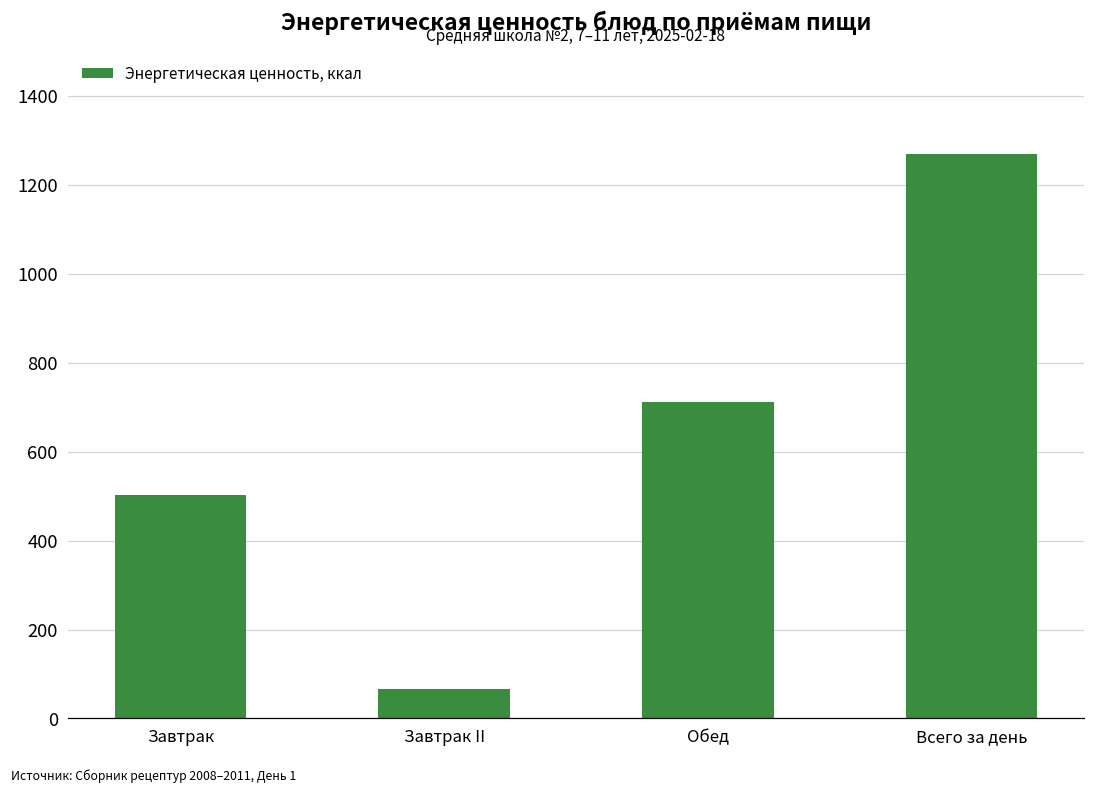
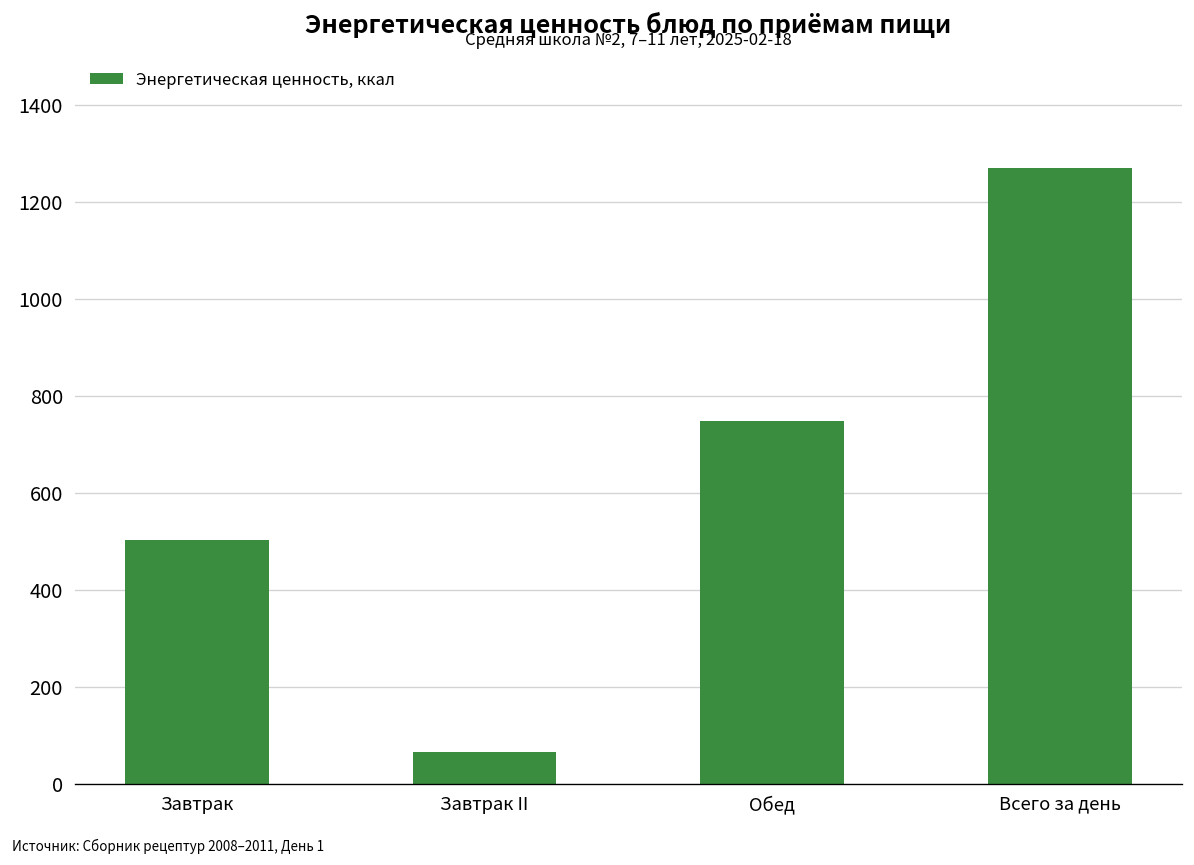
  {
    "Завтрак": 500,
    "Завтрак II": 70,
-   "Обед": 710,
+   "Обед": 750,
    "Всего за день": 1270
  }
